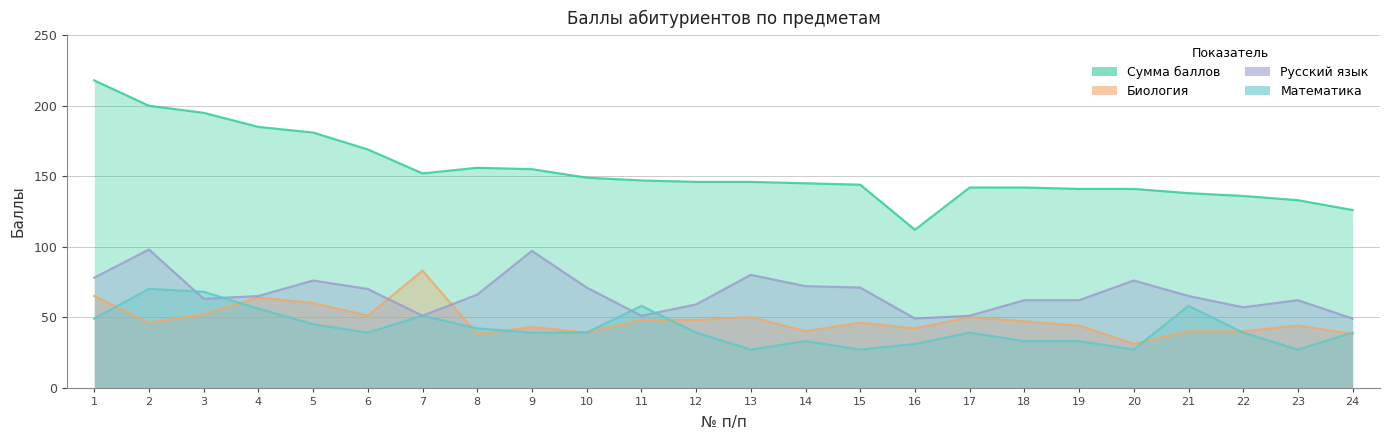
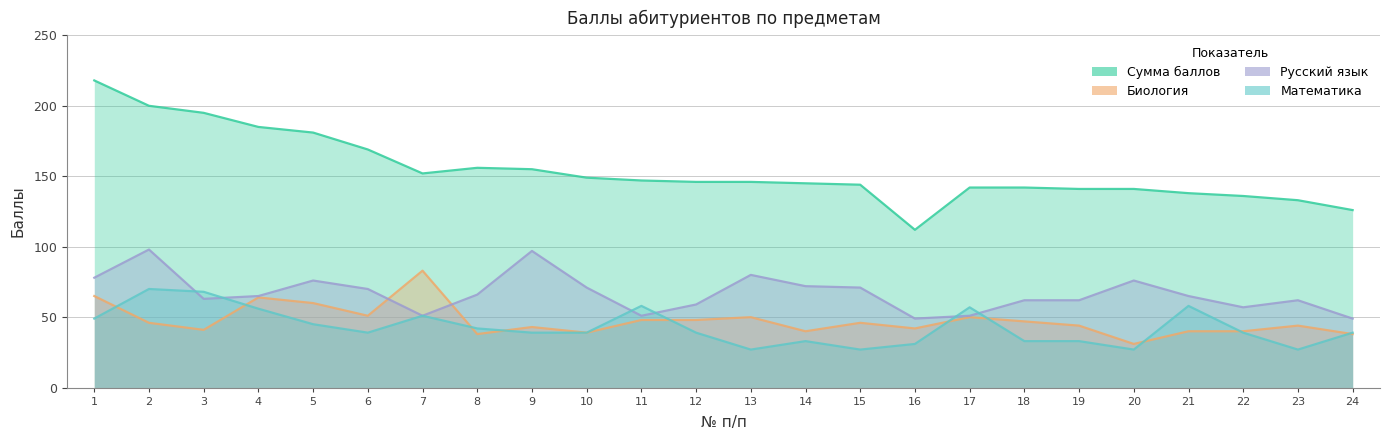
  {
    "Сумма баллов": {
      "1": 218,
      "2": 200,
      "3": 195,
      "4": 185,
      "5": 181,
      "6": 169,
      "7": 152,
      "8": 156,
      "9": 155,
      "10": 149,
      "11": 147,
      "12": 146,
      "13": 146,
      "14": 145,
      "15": 144,
      "16": 112,
      "17": 142,
      "18": 142,
      "19": 141,
      "20": 141,
      "21": 138,
      "22": 136,
      "23": 133,
      "24": 126
    },
    "Биология": {
      "1": 65,
      "2": 46,
-     "3": 52,
+     "3": 41,
      "5": 60,
      "6": 51,
      "7": 83,
      "8": 38,
      "9": 43,
      "11": 48,
      "12": 48,
      "13": 50,
      "14": 40,
      "15": 46,
      "16": 42,
      "18": 47,
      "19": 44,
      "20": 31,
      "21": 40,
      "23": 44
    },
    "Русский язык": {
      "1": 78,
      "2": 98,
      "3": 63,
      "5": 76,
      "6": 70,
      "8": 66,
      "9": 97,
      "10": 71,
      "11": 51,
      "12": 59,
      "13": 80,
      "14": 72,
      "15": 71,
      "16": 49,
      "18": 62,
      "19": 62,
      "20": 76,
      "21": 65,
      "22": 57,
      "23": 62,
      "24": 49
    },
    "Математика": {
      "1": 49,
      "2": 70,
      "3": 68,
      "4": 56,
      "5": 45,
      "6": 39,
      "8": 42,
      "9": 39,
      "11": 58,
      "12": 39,
      "13": 27,
      "14": 33,
      "15": 27,
      "16": 31,
-     "17": 39,
+     "17": 57,
      "18": 33,
      "19": 33,
      "20": 27,
      "21": 58,
      "23": 27
    }
  }
